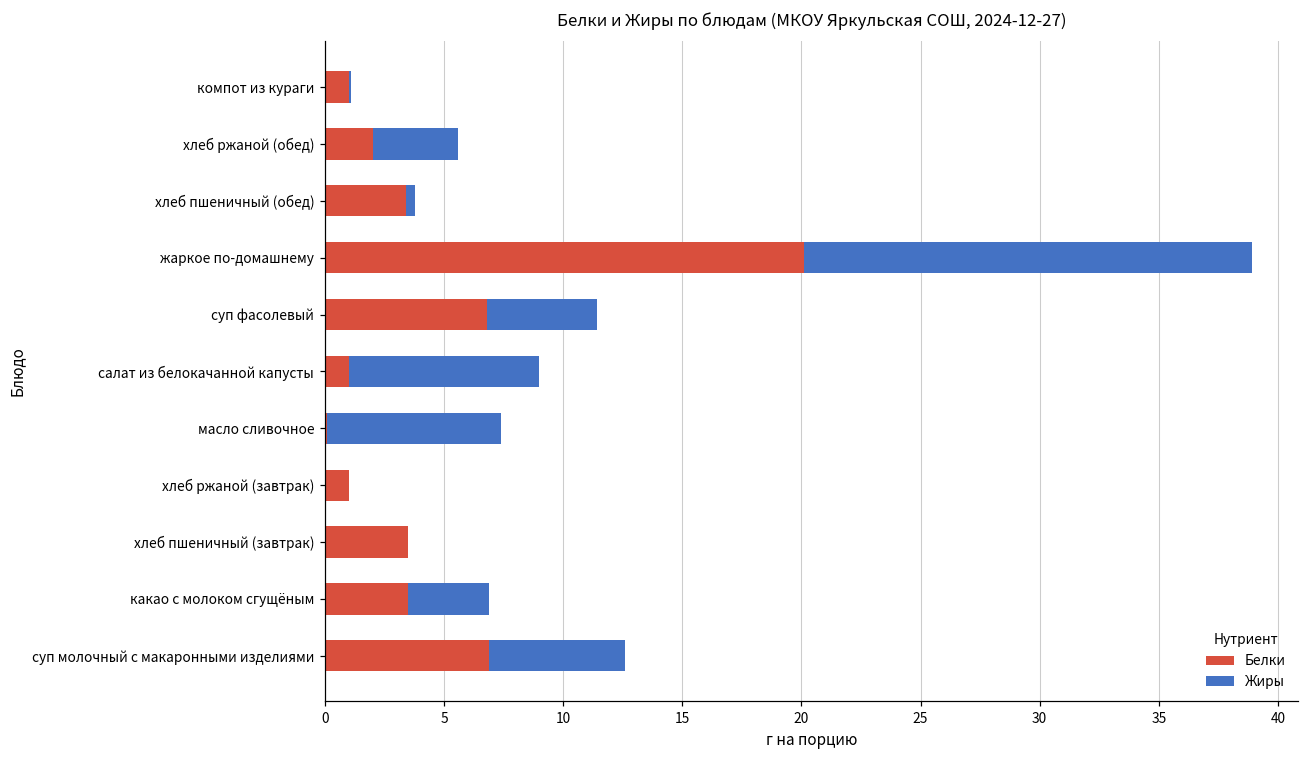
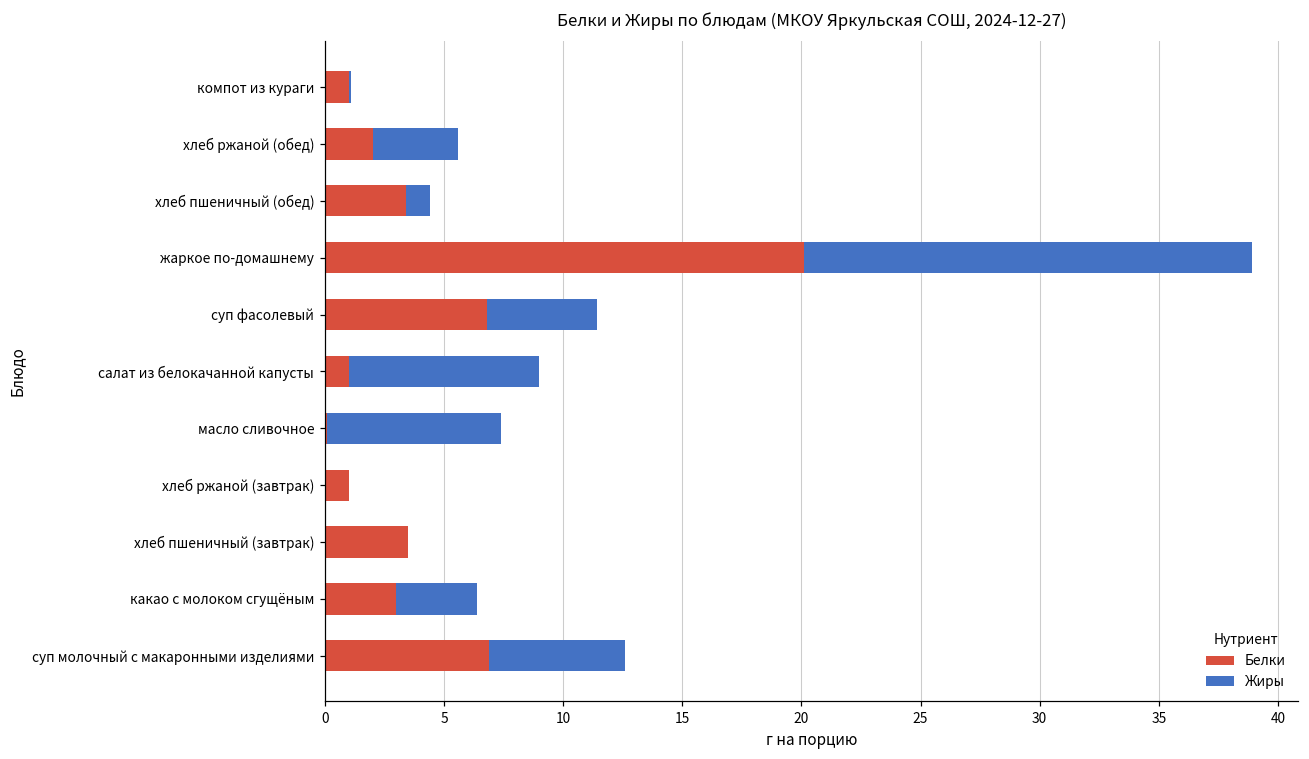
  {
    "Белки": {
      "компот из кураги": 1.0,
      "хлеб ржаной (обед)": 2.0,
      "хлеб пшеничный (обед)": 3.4,
      "жаркое по-домашнему": 20.1,
      "суп фасолевый": 6.8,
      "салат из белокачанной капусты": 1.0,
      "хлеб ржаной (завтрак)": 1.0,
      "хлеб пшеничный (завтрак)": 3.5,
-     "какао с молоком сгущёным": 3.5,
+     "какао с молоком сгущёным": 3.0,
      "суп молочный с макаронными изделиями": 6.9
    },
    "Жиры": {
      "хлеб ржаной (обед)": 3.6,
-     "хлеб пшеничный (обед)": 0.4,
+     "хлеб пшеничный (обед)": 1.0,
      "жаркое по-домашнему": 18.8,
      "суп фасолевый": 4.6,
      "салат из белокачанной капусты": 8.0,
      "масло сливочное": 7.3,
      "хлеб ржаной (завтрак)": 0.0,
      "хлеб пшеничный (завтрак)": 0.0,
      "какао с молоком сгущёным": 3.4,
      "суп молочный с макаронными изделиями": 5.7
    }
  }
